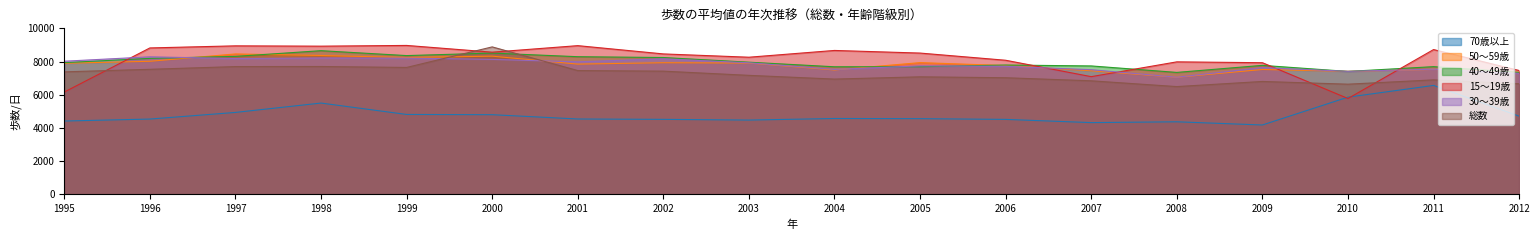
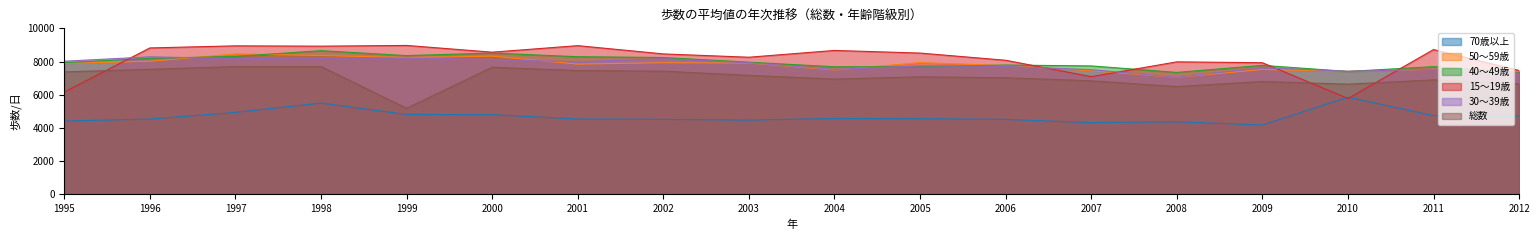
  {
    "70歳以上": {
      "1995": 4400,
      "1996": 4500,
      "1997": 4900,
      "1998": 5500,
      "1999": 4800,
      "2000": 4800,
      "2001": 4500,
      "2002": 4500,
      "2003": 4500,
      "2004": 4600,
      "2005": 4600,
      "2006": 4500,
      "2007": 4300,
      "2008": 4400,
      "2009": 4200,
-     "2011": 6600,
+     "2011": 4700,
      "2012": 4700
    },
    "50～59歳": {
      "1996": 8000,
      "2000": 8300,
      "2002": 7900,
      "2005": 7900
    },
    "40～49歳": {
      "1998": 8700,
      "2001": 8300,
      "2004": 7700,
      "2007": 7700,
      "2008": 7300,
      "2011": 7700
    },
    "15～19歳": {
      "1995": 6200,
      "1996": 8800,
      "1997": 8900,
      "1998": 8900,
      "1999": 9000,
      "2001": 9000,
      "2002": 8500,
      "2003": 8300,
      "2004": 8700,
      "2005": 8500,
      "2006": 8100,
      "2007": 7100,
      "2008": 8000,
      "2009": 7900,
      "2011": 8700
    },
    "30～39歳": {
      "2000": 8100
    },
    "総数": {
      "1995": 7400,
      "1996": 7500,
      "1997": 7700,
      "1998": 7700,
-     "1999": 7600,
-     "2000": 8900,
+     "1999": 5200,
+     "2000": 7700,
      "2001": 7500,
      "2002": 7400,
      "2003": 7200,
      "2004": 6900,
      "2005": 7100,
      "2006": 7000,
      "2007": 6800,
      "2008": 6500,
      "2009": 6800,
      "2010": 6600,
      "2011": 6900,
      "2012": 6700
    }
  }
